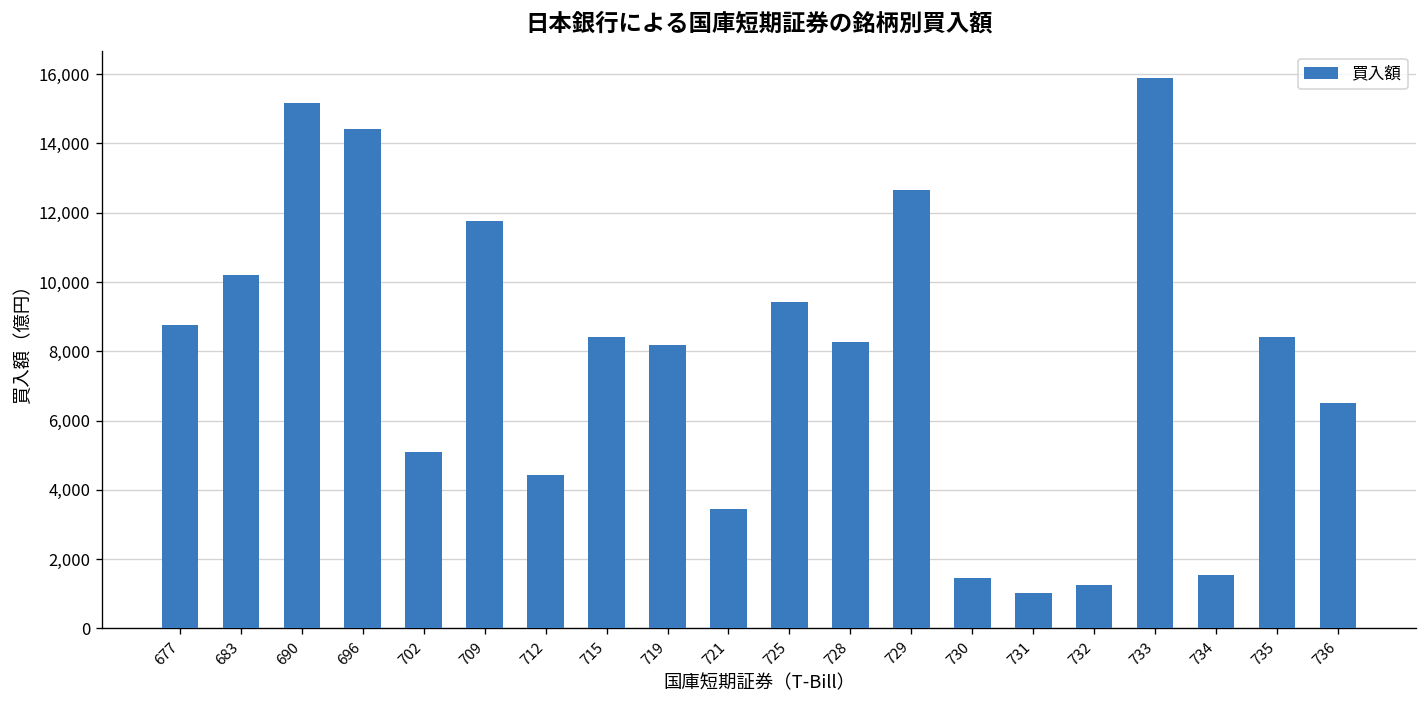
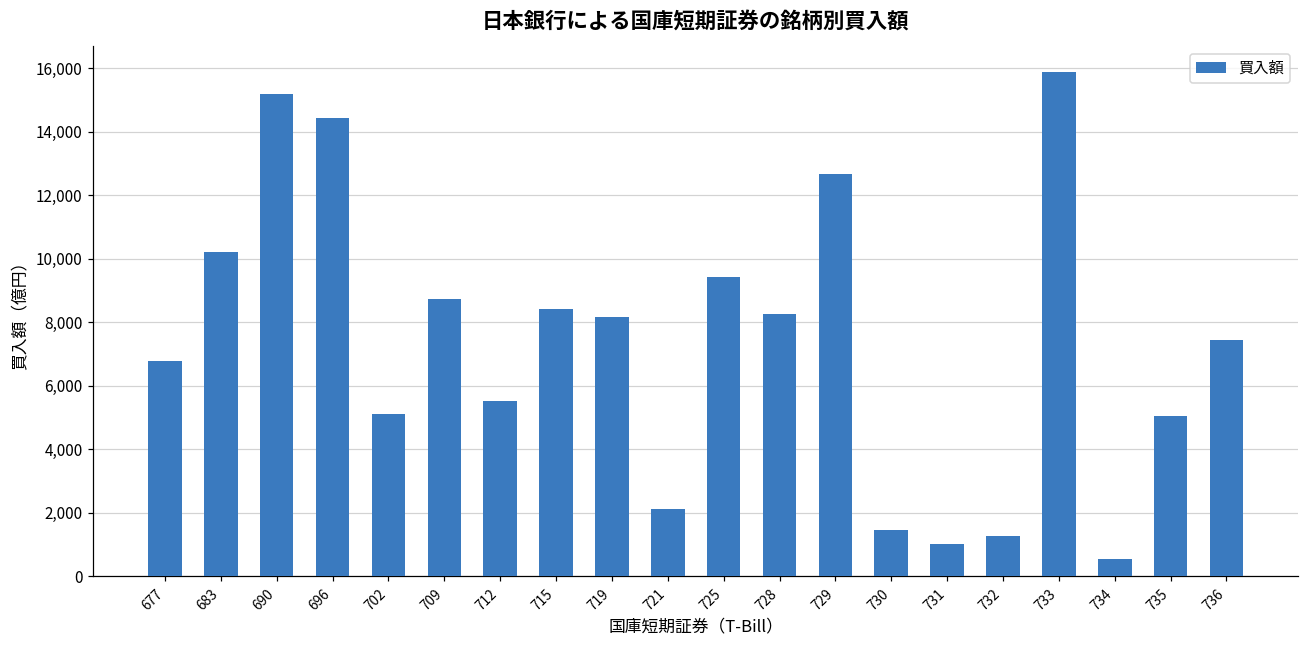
  {
-   "677": "8,800",
+   "677": "6,800",
    "683": "10,200",
    "690": "15,200",
    "696": "14,400",
    "702": "5,100",
-   "709": "11,800",
-   "712": "4,400",
+   "709": "8,700",
+   "712": "5,500",
    "715": "8,400",
    "719": "8,200",
-   "721": "3,400",
+   "721": "2,100",
    "725": "9,400",
    "728": "8,300",
    "729": "12,700",
    "730": "1,500",
    "731": "1,000",
    "732": "1,300",
    "733": "15,900",
-   "734": "1,600",
-   "735": "8,400",
-   "736": "6,500"
+   "734": "500",
+   "735": "5,000",
+   "736": "7,400"
  }
